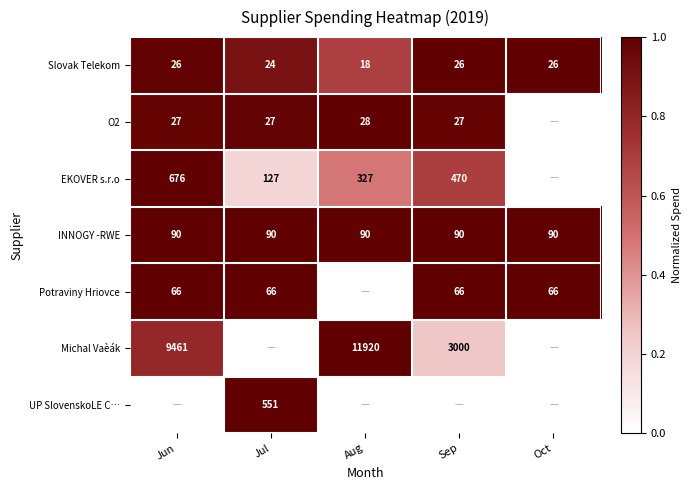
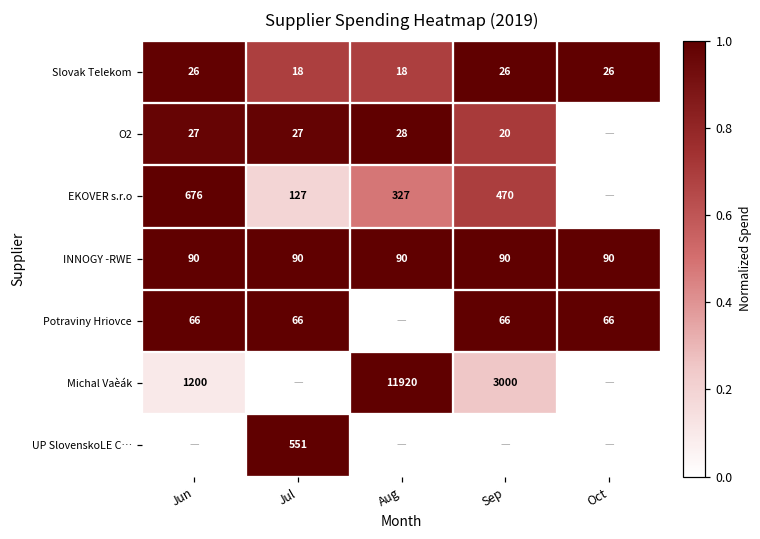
  {
    "Slovak Telekom": {
      "Jun": 26,
-     "Jul": 24,
+     "Jul": 18,
      "Aug": 18,
      "Sep": 26,
      "Oct": 26
    },
    "O2": {
      "Jun": 27,
      "Jul": 27,
      "Aug": 28,
-     "Sep": 27
+     "Sep": 20
    },
    "EKOVER s.r.o": {
      "Jun": 676,
      "Jul": 127,
      "Aug": 327,
      "Sep": 470
    },
    "INNOGY -RWE": {
      "Jun": 90,
      "Jul": 90,
      "Aug": 90,
      "Sep": 90,
      "Oct": 90
    },
    "Potraviny Hriovce": {
      "Jun": 66,
      "Jul": 66,
      "Sep": 66,
      "Oct": 66
    },
    "Michal Vaèák": {
-     "Jun": 9461,
+     "Jun": 1200,
      "Aug": 11920,
      "Sep": 3000
    },
    "UP SlovenskoLE C…": {
      "Jul": 551
    }
  }
